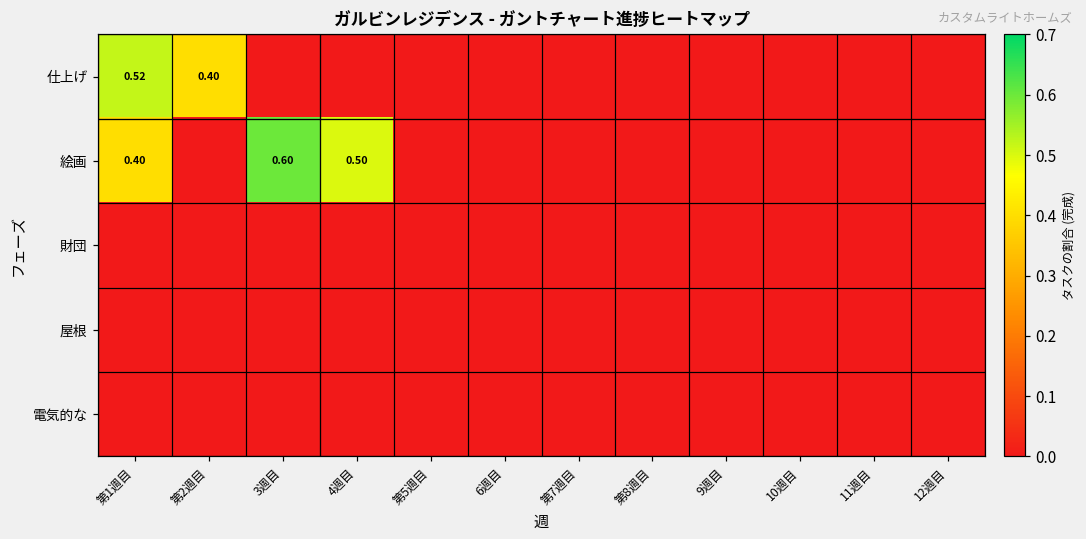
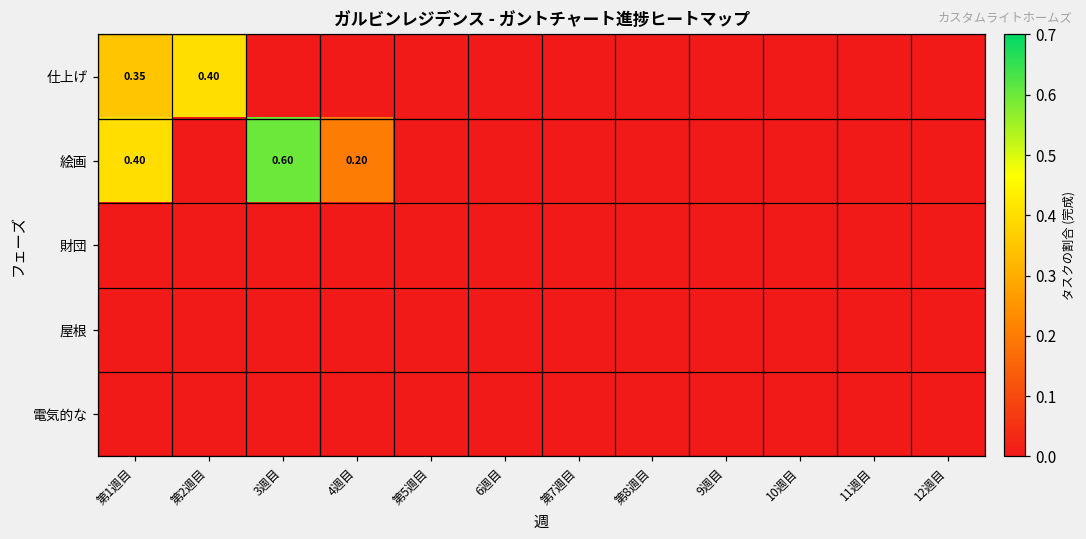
  {
    "仕上げ": {
-     "第1週目": 0.52,
+     "第1週目": 0.35,
      "第2週目": 0.40
    },
    "絵画": {
      "第1週目": 0.40,
      "3週目": 0.60,
-     "4週目": 0.50
+     "4週目": 0.20
    }
  }
